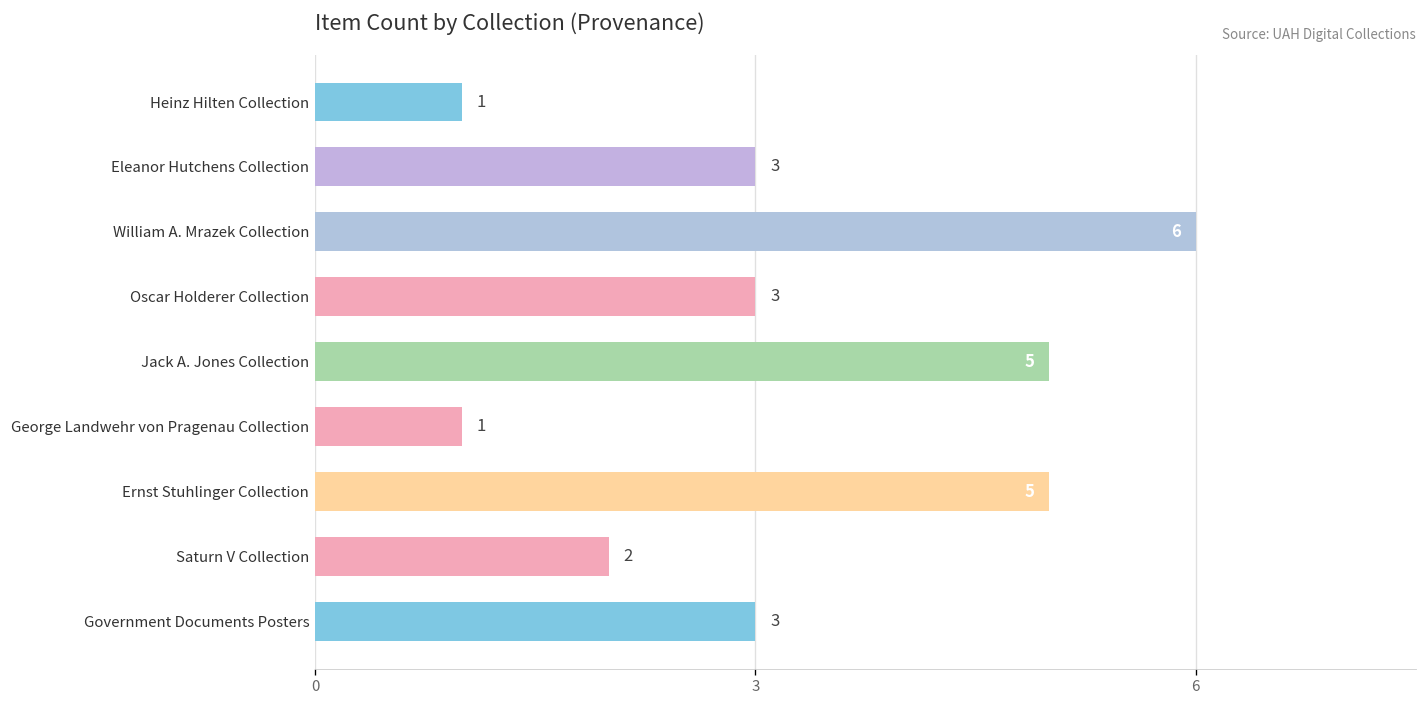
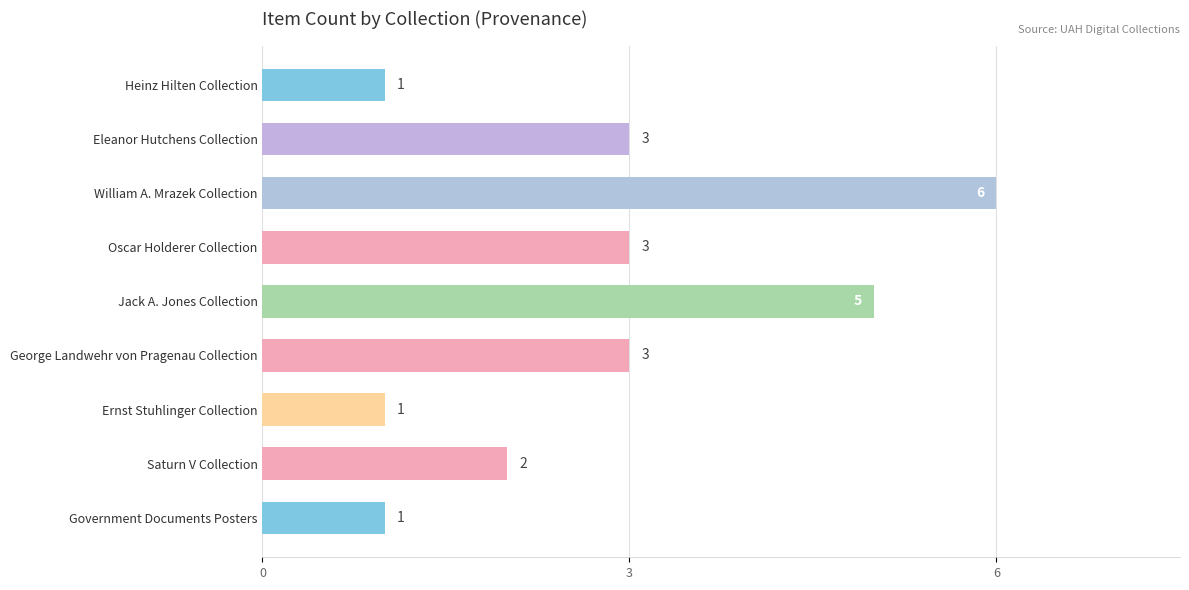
  {
    "Heinz Hilten Collection": 1,
    "Eleanor Hutchens Collection": 3,
    "William A. Mrazek Collection": 6,
    "Oscar Holderer Collection": 3,
    "Jack A. Jones Collection": 5,
-   "George Landwehr von Pragenau Collection": 1,
-   "Ernst Stuhlinger Collection": 5,
+   "George Landwehr von Pragenau Collection": 3,
+   "Ernst Stuhlinger Collection": 1,
    "Saturn V Collection": 2,
-   "Government Documents Posters": 3
+   "Government Documents Posters": 1
  }
